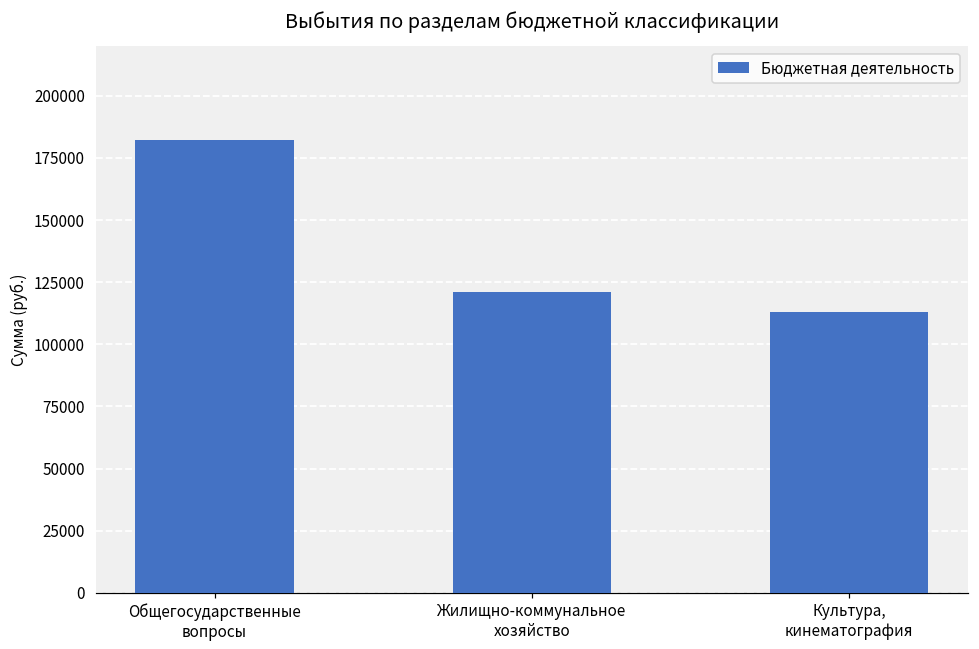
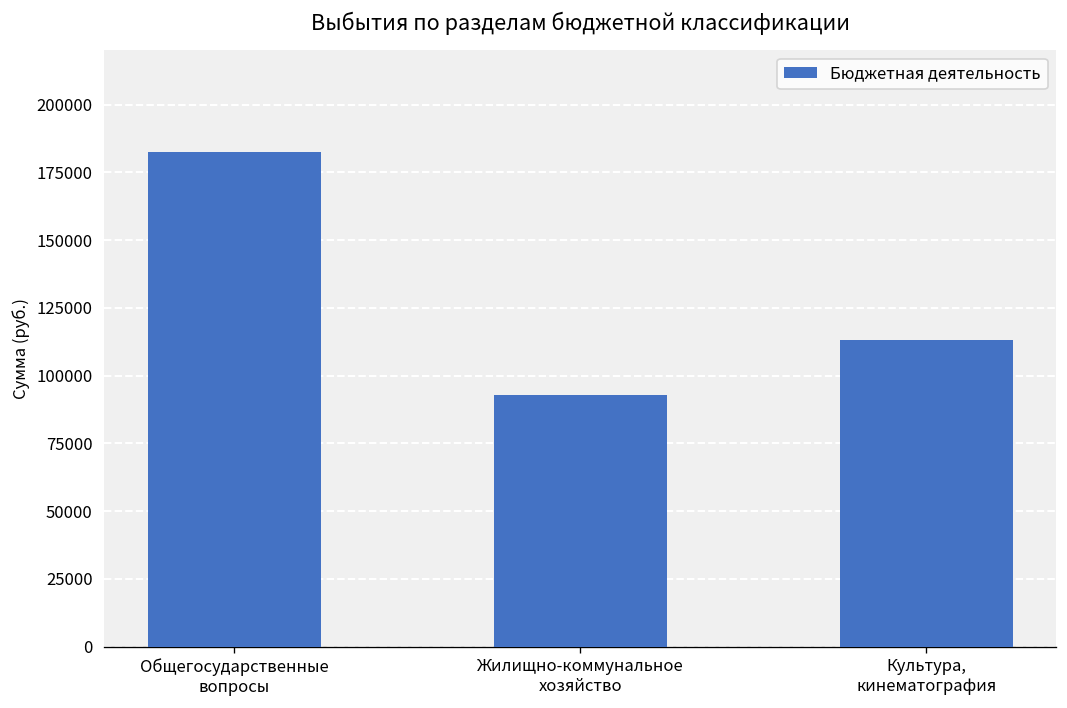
  {
    "Общегосударственные вопросы": 182000,
-   "Жилищно-коммунальное хозяйство": 121000,
+   "Жилищно-коммунальное хозяйство": 93000,
    "Культура, кинематография": 113000
  }
